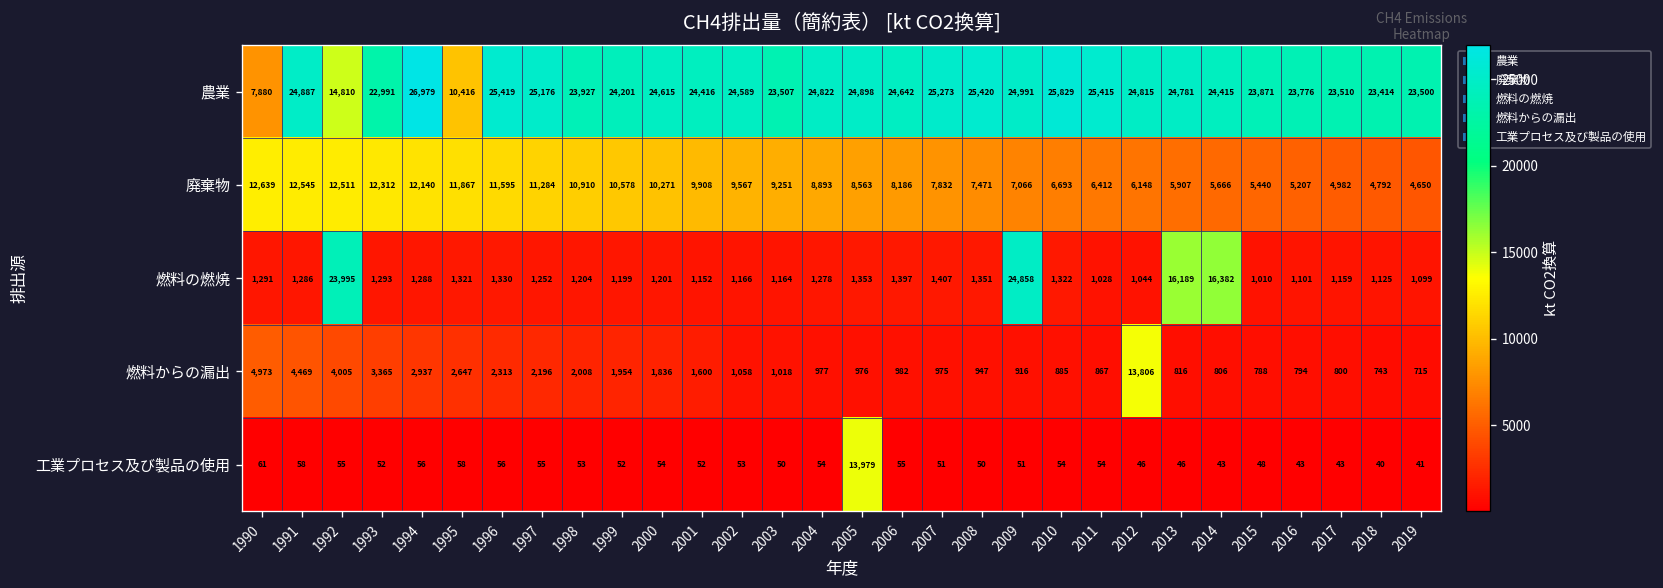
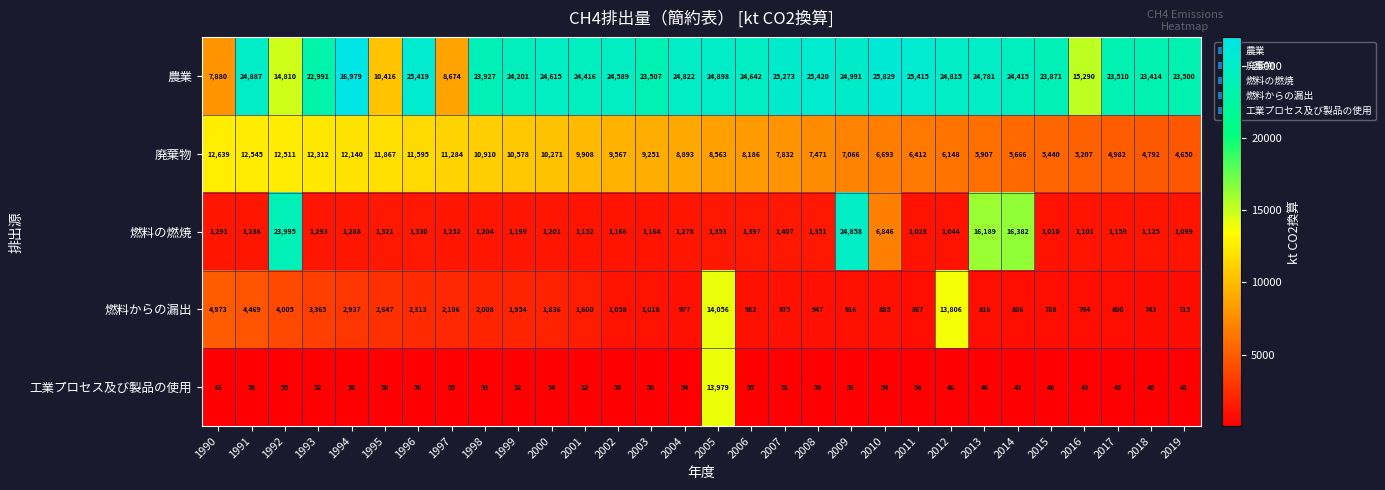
  {
    "農業": {
      "1990": "7,880",
      "1991": "24,887",
      "1992": "14,810",
      "1993": "22,991",
      "1994": "26,979",
      "1995": "10,416",
      "1996": "25,419",
-     "1997": "25,176",
+     "1997": "8,674",
      "1998": "23,927",
      "1999": "24,201",
      "2000": "24,615",
      "2001": "24,416",
      "2002": "24,589",
      "2003": "23,507",
      "2004": "24,822",
      "2005": "24,898",
      "2006": "24,642",
      "2007": "25,273",
      "2008": "25,420",
      "2009": "24,991",
      "2010": "25,829",
      "2011": "25,415",
      "2012": "24,815",
      "2013": "24,781",
      "2014": "24,415",
      "2015": "23,871",
-     "2016": "23,776",
+     "2016": "15,290",
      "2017": "23,510",
      "2018": "23,414",
      "2019": "23,500"
    },
    "廃棄物": {
      "1990": "12,639",
      "1991": "12,545",
      "1992": "12,511",
      "1993": "12,312",
      "1994": "12,140",
      "1995": "11,867",
      "1996": "11,595",
      "1997": "11,284",
      "1998": "10,910",
      "1999": "10,578",
      "2000": "10,271",
      "2001": "9,908",
      "2002": "9,567",
      "2003": "9,251",
      "2004": "8,893",
      "2005": "8,563",
      "2006": "8,186",
      "2007": "7,832",
      "2008": "7,471",
      "2009": "7,066",
      "2010": "6,693",
      "2011": "6,412",
      "2012": "6,148",
      "2013": "5,907",
      "2014": "5,666",
      "2015": "5,440",
      "2016": "5,207",
      "2017": "4,982",
      "2018": "4,792",
      "2019": "4,650"
    },
    "燃料の燃焼": {
      "1990": "1,291",
      "1991": "1,286",
      "1992": "23,995",
      "1993": "1,293",
      "1994": "1,288",
      "1995": "1,321",
      "1996": "1,330",
      "1997": "1,252",
      "1998": "1,204",
      "1999": "1,199",
      "2000": "1,201",
      "2001": "1,152",
      "2002": "1,166",
      "2003": "1,164",
      "2004": "1,278",
      "2005": "1,353",
      "2006": "1,397",
      "2007": "1,407",
      "2008": "1,351",
      "2009": "24,858",
-     "2010": "1,322",
+     "2010": "6,846",
      "2011": "1,028",
      "2012": "1,044",
      "2013": "16,189",
      "2014": "16,382",
      "2015": "1,010",
      "2016": "1,101",
      "2017": "1,159",
      "2018": "1,125",
      "2019": "1,099"
    },
    "燃料からの漏出": {
      "1990": "4,973",
      "1991": "4,469",
      "1992": "4,005",
      "1993": "3,365",
      "1994": "2,937",
      "1995": "2,647",
      "1996": "2,313",
      "1997": "2,196",
      "1998": "2,008",
      "1999": "1,954",
      "2000": "1,836",
      "2001": "1,600",
      "2002": "1,058",
      "2003": "1,018",
      "2004": "977",
-     "2005": "976",
+     "2005": "14,056",
      "2006": "982",
      "2007": "975",
      "2008": "947",
      "2009": "916",
      "2010": "885",
      "2011": "867",
      "2012": "13,806",
      "2013": "816",
      "2014": "806",
      "2015": "788",
      "2016": "794",
      "2017": "800",
      "2018": "743",
      "2019": "715"
    },
    "工業プロセス及び製品の使用": {
      "1990": "61",
      "1991": "58",
      "1992": "55",
      "1993": "52",
      "1994": "56",
      "1995": "58",
      "1996": "56",
      "1997": "55",
      "1998": "53",
      "1999": "52",
      "2000": "54",
      "2001": "52",
      "2002": "53",
      "2003": "50",
      "2004": "54",
      "2005": "13,979",
      "2006": "55",
      "2007": "51",
      "2008": "50",
      "2009": "51",
      "2010": "54",
      "2011": "54",
      "2012": "46",
      "2013": "46",
      "2014": "43",
      "2015": "48",
      "2016": "43",
      "2017": "43",
      "2018": "40",
      "2019": "41"
    }
  }
